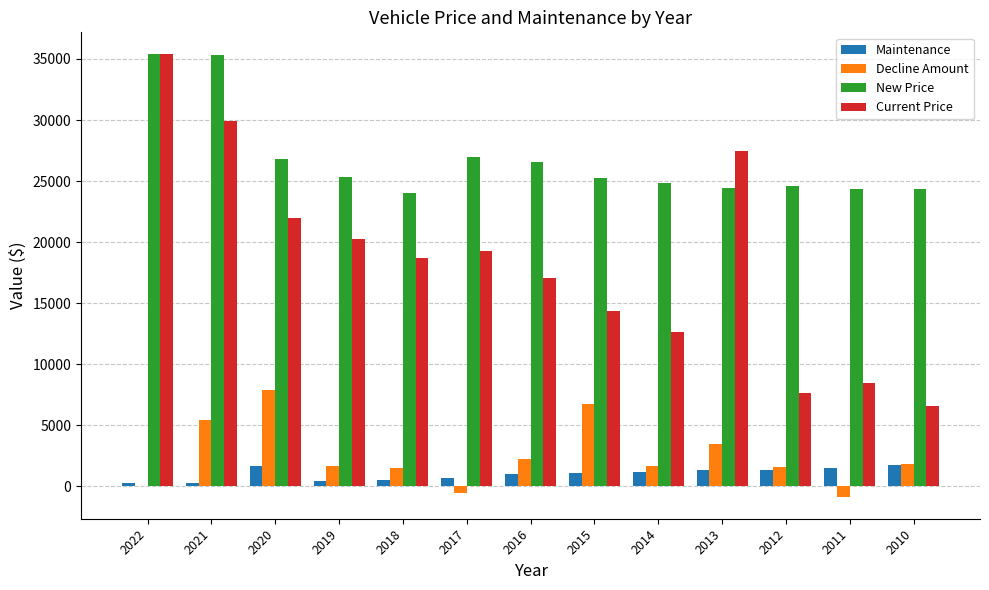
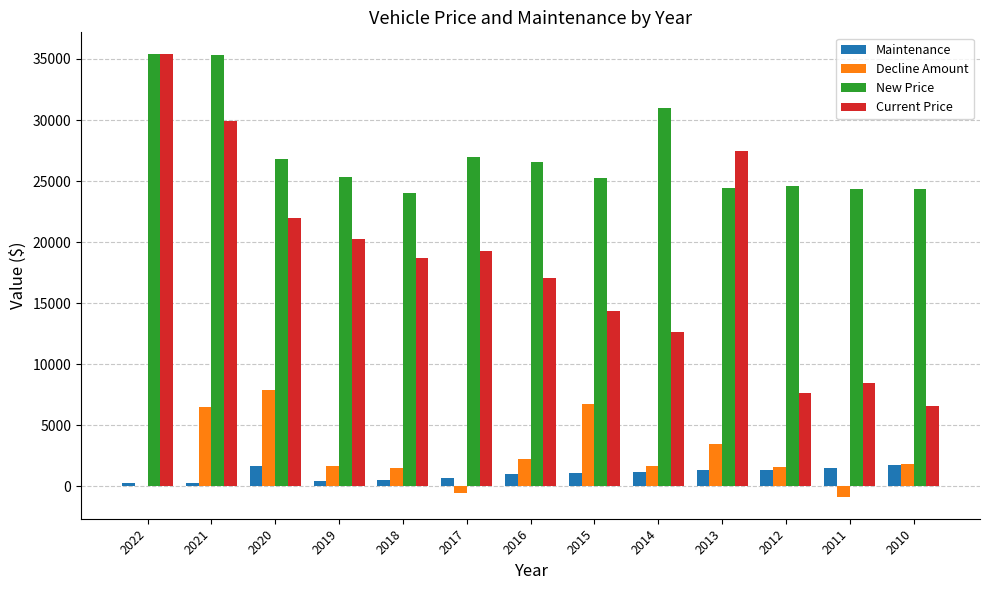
  {
    "Maintenance": {
      "2022": 300,
      "2021": 300,
      "2020": 1700,
      "2019": 500,
      "2018": 600,
      "2017": 700,
      "2016": 1000,
      "2015": 1100,
      "2014": 1200,
      "2013": 1400,
      "2012": 1400,
      "2011": 1600,
      "2010": 1800
    },
    "Decline Amount": {
      "2022": 0,
-     "2021": 5500,
+     "2021": 6500,
      "2020": 7900,
      "2019": 1700,
      "2018": 1500,
      "2017": -600,
      "2016": 2200,
      "2015": 6800,
      "2014": 1700,
      "2013": 3500,
      "2012": 1600,
      "2011": -800,
      "2010": 1900
    },
    "New Price": {
      "2022": 35400,
      "2021": 35300,
      "2020": 26800,
      "2019": 25400,
      "2018": 24000,
      "2017": 27000,
      "2016": 26500,
      "2015": 25300,
-     "2014": 24900,
+     "2014": 31000,
      "2013": 24400,
      "2012": 24600,
      "2011": 24400,
      "2010": 24400
    },
    "Current Price": {
      "2022": 35400,
      "2021": 29900,
      "2020": 22000,
      "2019": 20300,
      "2018": 18700,
      "2017": 19300,
      "2016": 17100,
      "2015": 14400,
      "2014": 12700,
      "2013": 27500,
      "2012": 7600,
      "2011": 8500,
      "2010": 6600
    }
  }
